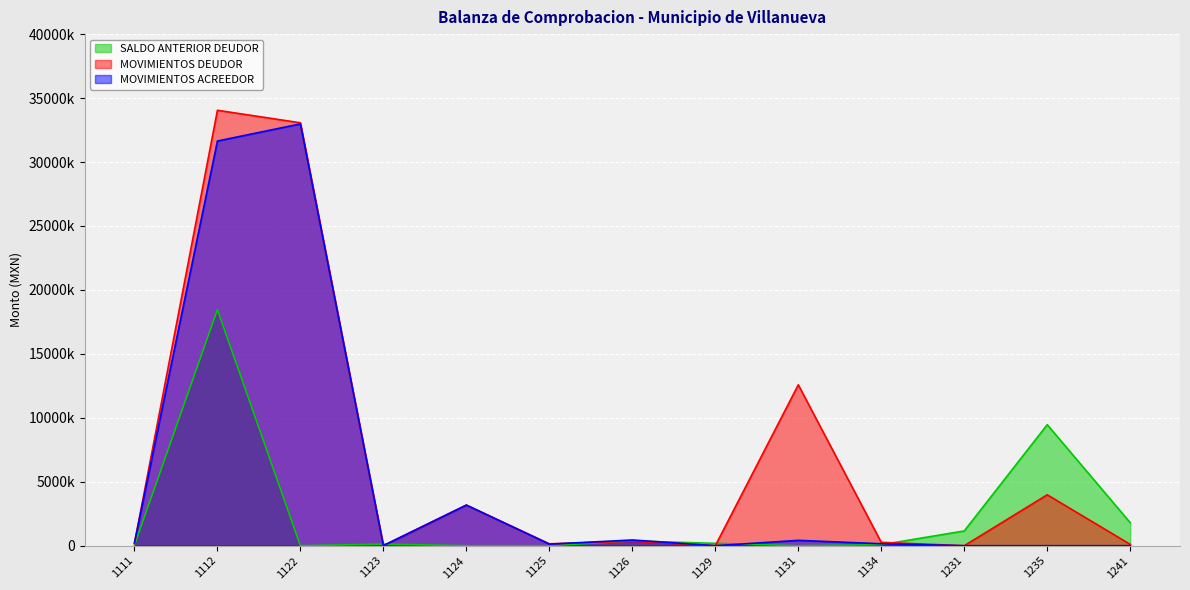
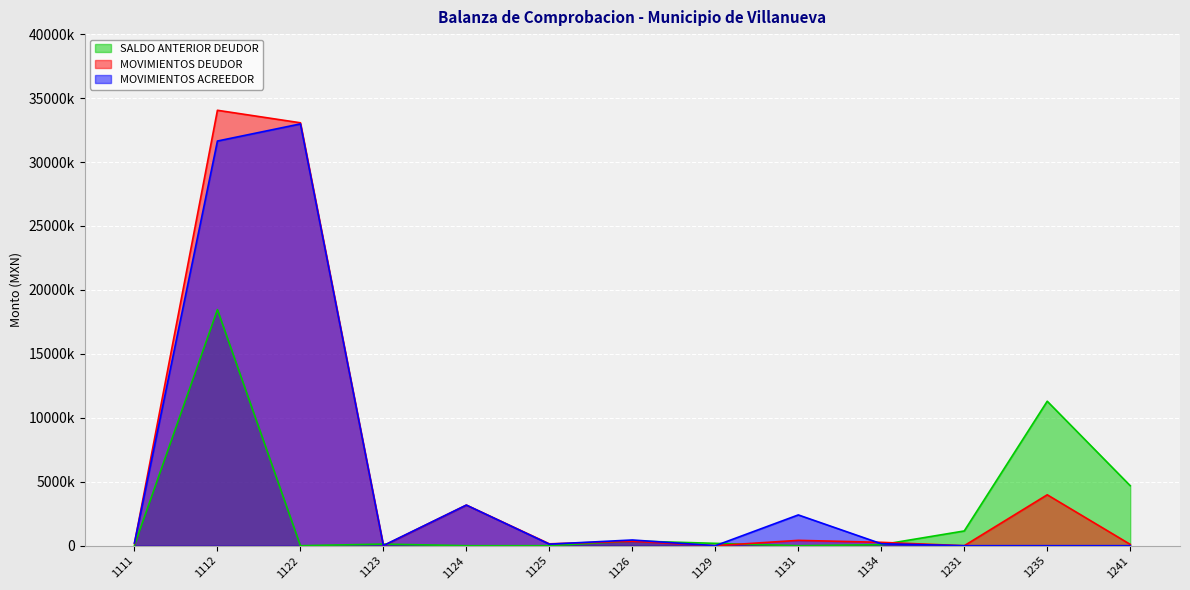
  {
    "SALDO ANTERIOR DEUDOR": {
      "1112": 18500000,
      "1122": 0,
      "1124": 0,
      "1131": 0,
      "1231": 1200000,
-     "1235": 9500000,
-     "1241": 1800000
+     "1235": 11300000,
+     "1241": 4700000
    },
    "MOVIMIENTOS DEUDOR": {
      "1112": 34000000,
-     "1131": 12600000,
+     "1131": 400000,
      "1235": 4000000
    },
    "MOVIMIENTOS ACREEDOR": {
      "1112": 31600000,
-     "1131": 400000,
+     "1131": 2400000,
      "1235": 0
    }
  }
